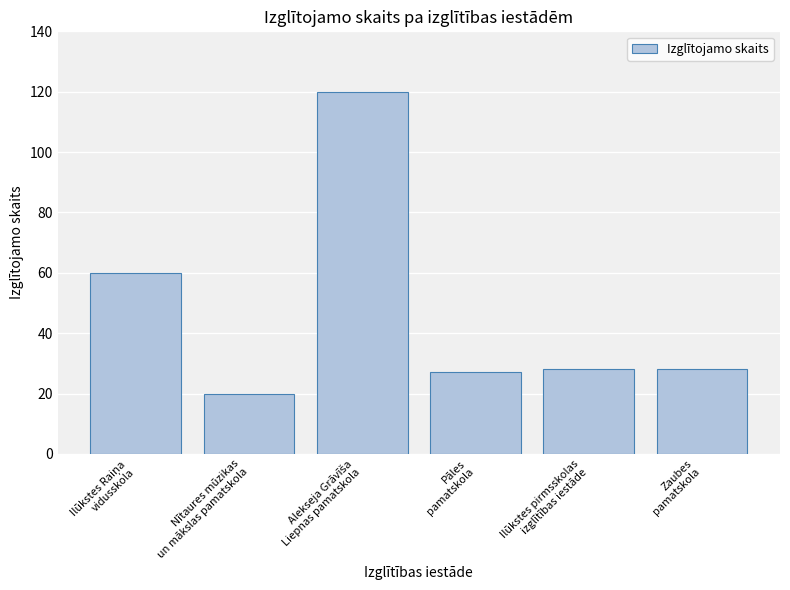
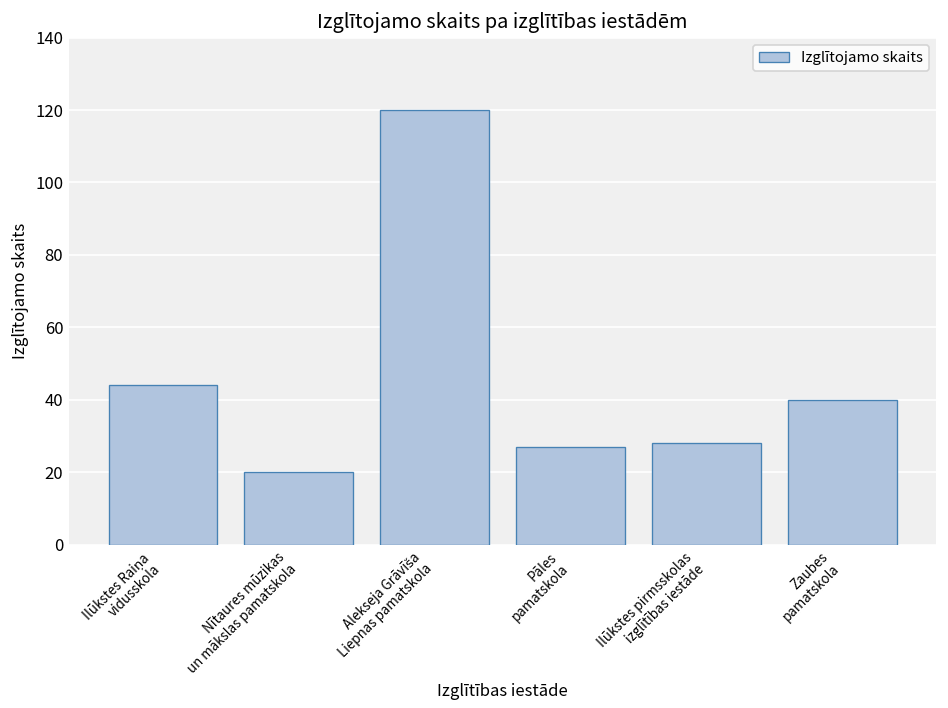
  {
-   "Ilūkstes Raiņa vidusskola": 60,
+   "Ilūkstes Raiņa vidusskola": 44,
    "Nītaures mūzikas un mākslas pamatskola": 20,
    "Alekseja Grāvīša Liepnas pamatskola": 120,
    "Pāles pamatskola": 27,
    "Ilūkstes pirmsskolas izglītības iestāde": 28,
-   "Zaubes pamatskola": 28
+   "Zaubes pamatskola": 40
  }
